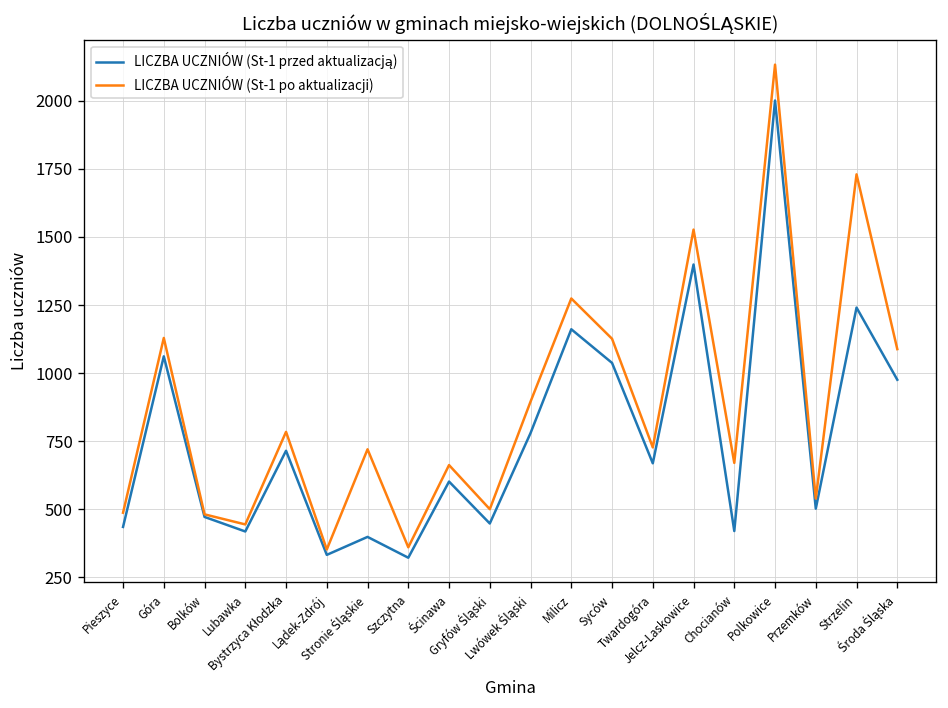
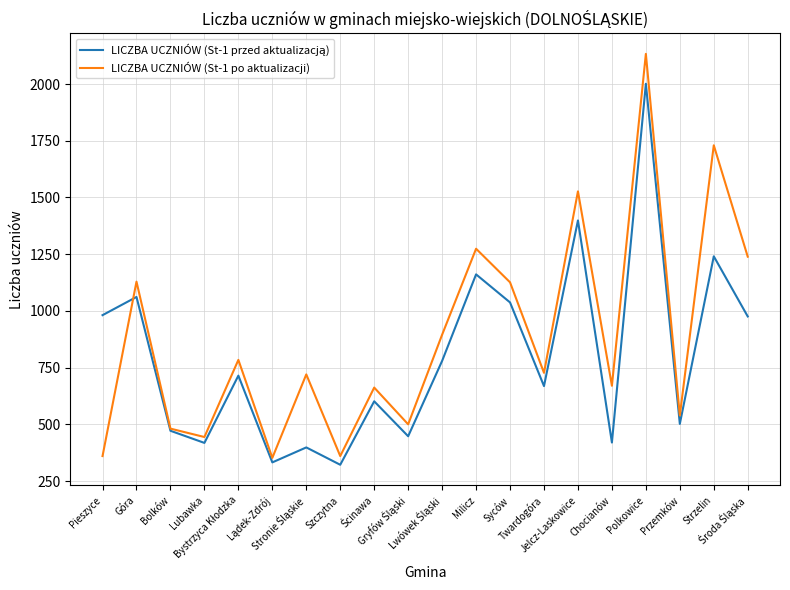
  {
    "LICZBA UCZNIÓW (St-1 przed aktualizacją)": {
-     "Pieszyce": 430,
+     "Pieszyce": 980,
      "Góra": 1060,
      "Lubawka": 420,
      "Bystrzyca Kłodzka": 710,
      "Lądek-Zdrój": 330,
      "Stronie Śląskie": 400,
      "Szczytna": 320,
      "Ścinawa": 600,
      "Gryfów Śląski": 450,
      "Lwówek Śląski": 780,
      "Milicz": 1160,
      "Syców": 1040,
      "Twardogóra": 670,
      "Jelcz-Laskowice": 1400,
      "Chocianów": 420,
      "Polkowice": 2000,
      "Przemków": 500,
      "Strzelin": 1240,
      "Środa Śląska": 980
    },
    "LICZBA UCZNIÓW (St-1 po aktualizacji)": {
-     "Pieszyce": 490,
+     "Pieszyce": 360,
      "Góra": 1130,
      "Lubawka": 440,
      "Bystrzyca Kłodzka": 780,
      "Lądek-Zdrój": 350,
      "Stronie Śląskie": 720,
      "Szczytna": 360,
      "Ścinawa": 660,
      "Gryfów Śląski": 500,
      "Lwówek Śląski": 900,
      "Milicz": 1270,
      "Syców": 1130,
      "Twardogóra": 730,
      "Jelcz-Laskowice": 1530,
      "Chocianów": 670,
      "Polkowice": 2130,
      "Przemków": 540,
      "Strzelin": 1730,
-     "Środa Śląska": 1090
+     "Środa Śląska": 1240
    }
  }
